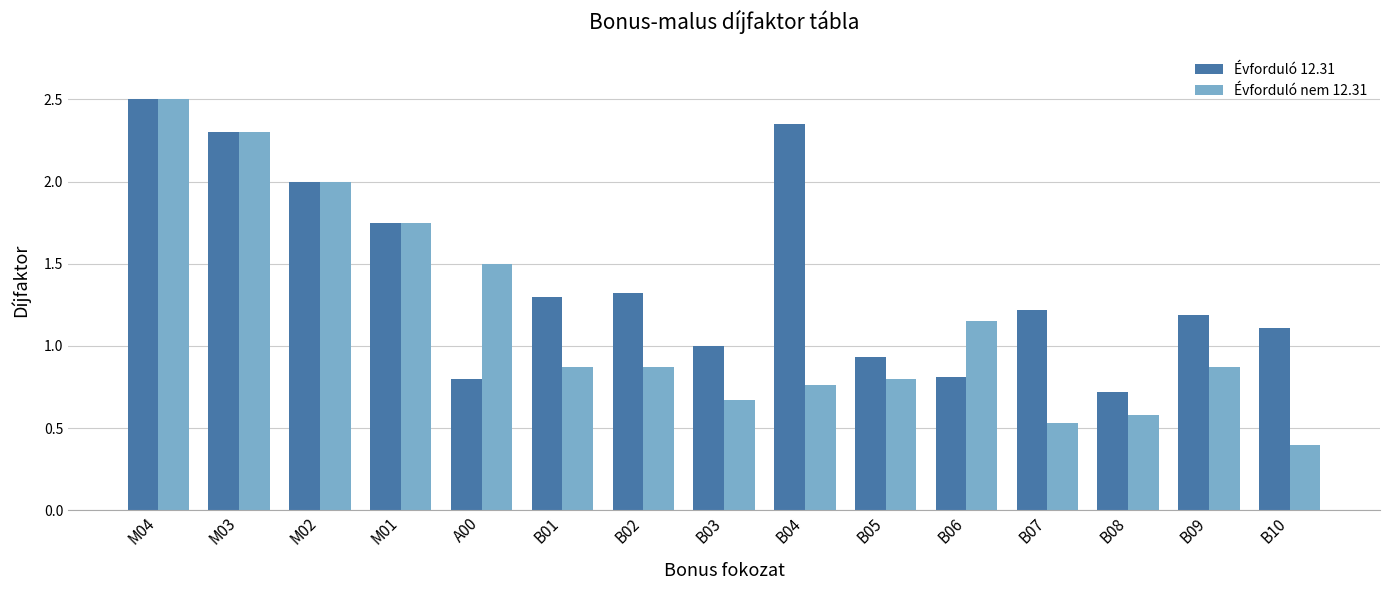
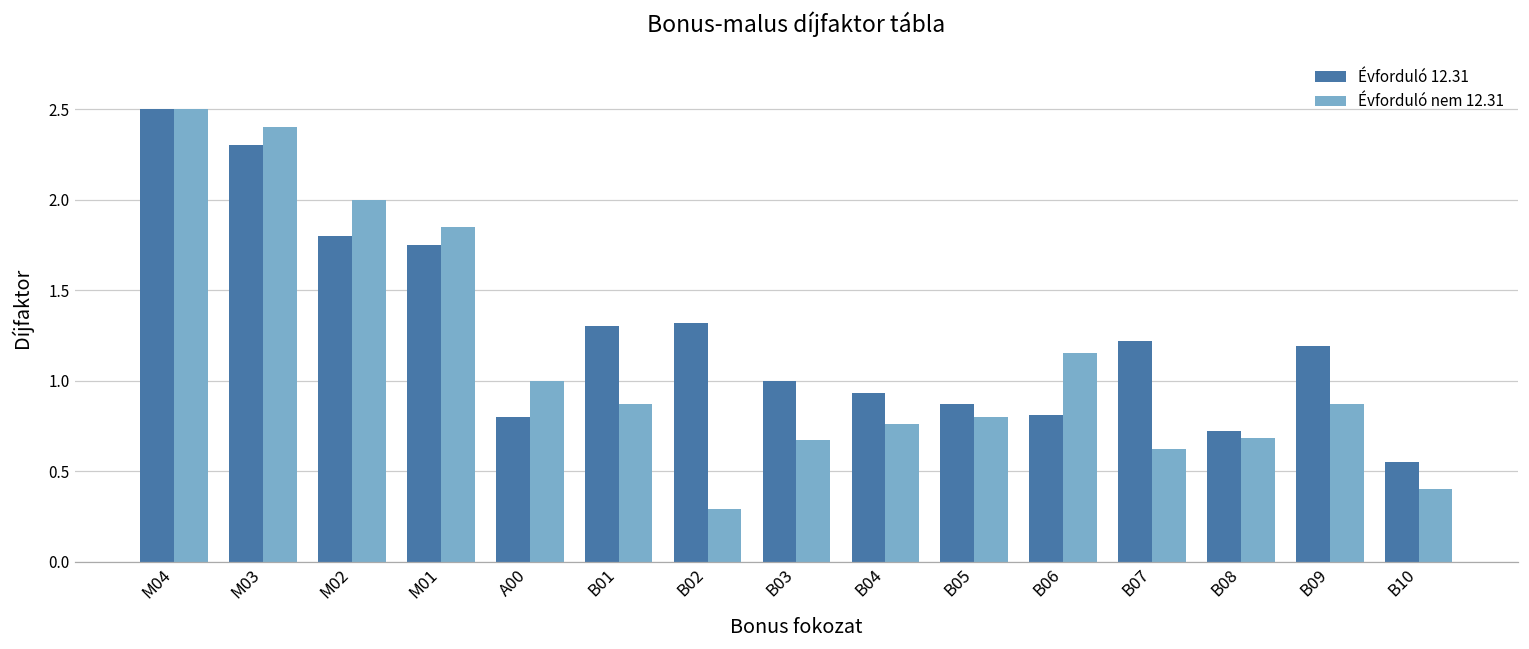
  {
    "Évforduló 12.31": {
      "M04": 2.50,
      "M03": 2.30,
-     "M02": 2.0,
+     "M02": 1.8,
      "M01": 1.75,
      "A00": 0.80,
      "B01": 1.30,
      "B02": 1.32,
      "B03": 1.00,
-     "B04": 2.35,
-     "B05": 0.93,
+     "B04": 0.93,
+     "B05": 0.87,
      "B06": 0.81,
      "B07": 1.22,
      "B08": 0.72,
      "B09": 1.19,
-     "B10": 1.11
+     "B10": 0.55
    },
    "Évforduló nem 12.31": {
      "M04": 2.50,
-     "M03": 2.3,
+     "M03": 2.4,
      "M02": 2.00,
-     "M01": 1.75,
-     "A00": 1.5,
+     "M01": 1.85,
+     "A00": 1.0,
      "B01": 0.87,
-     "B02": 0.87,
+     "B02": 0.29,
      "B03": 0.67,
      "B04": 0.76,
      "B05": 0.80,
      "B06": 1.15,
-     "B07": 0.53,
-     "B08": 0.58,
+     "B07": 0.62,
+     "B08": 0.68,
      "B09": 0.87,
      "B10": 0.40
    }
  }
